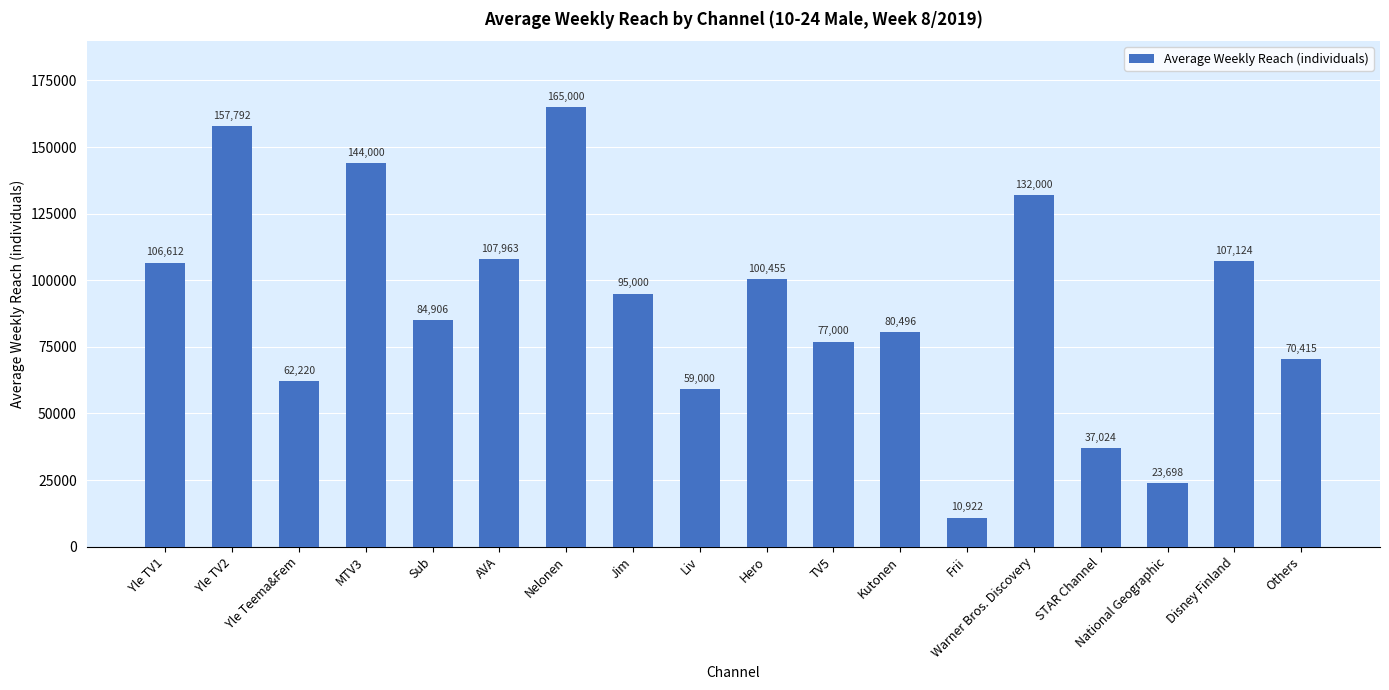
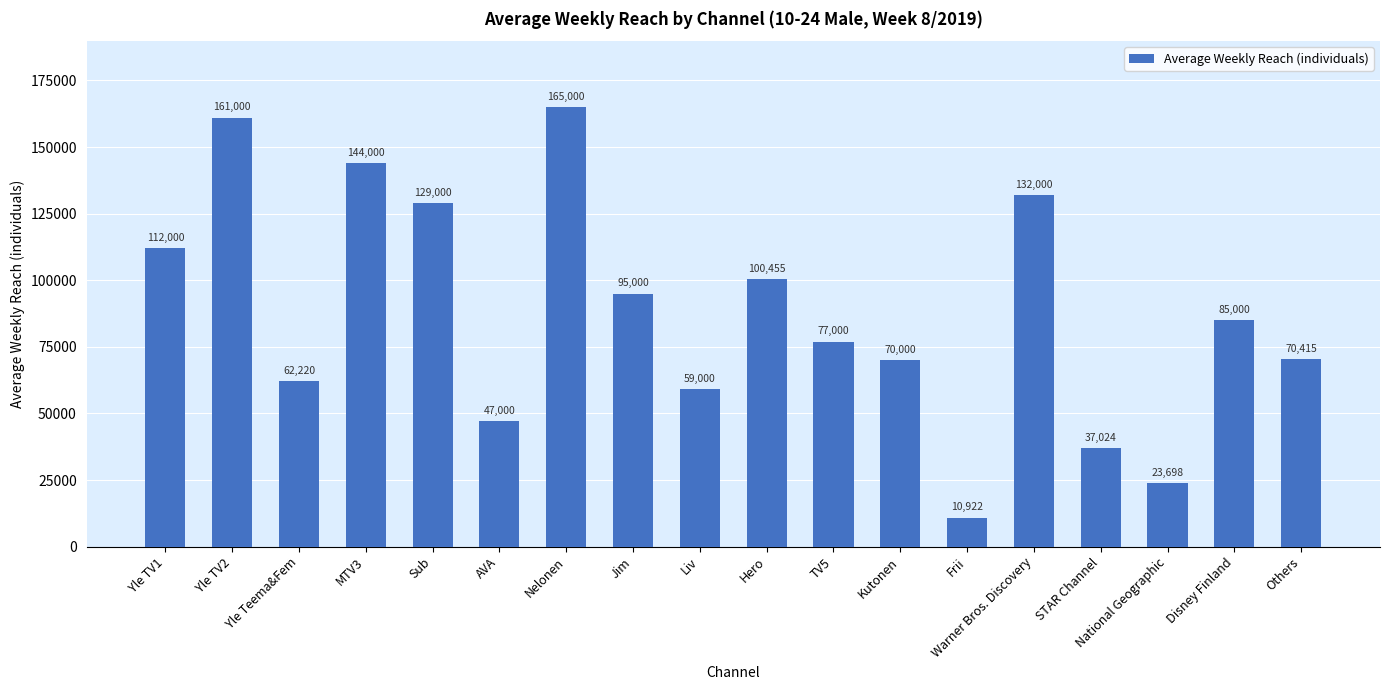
  {
-   "Yle TV1": "106,612",
-   "Yle TV2": "157,792",
+   "Yle TV1": "112,000",
+   "Yle TV2": "161,000",
    "Yle Teema&Fem": "62,220",
    "MTV3": "144,000",
-   "Sub": "84,906",
-   "AVA": "107,963",
+   "Sub": "129,000",
+   "AVA": "47,000",
    "Nelonen": "165,000",
    "Jim": "95,000",
    "Liv": "59,000",
    "Hero": "100,455",
    "TV5": "77,000",
-   "Kutonen": "80,496",
+   "Kutonen": "70,000",
    "Frii": "10,922",
    "Warner Bros. Discovery": "132,000",
    "STAR Channel": "37,024",
    "National Geographic": "23,698",
-   "Disney Finland": "107,124",
+   "Disney Finland": "85,000",
    "Others": "70,415"
  }
